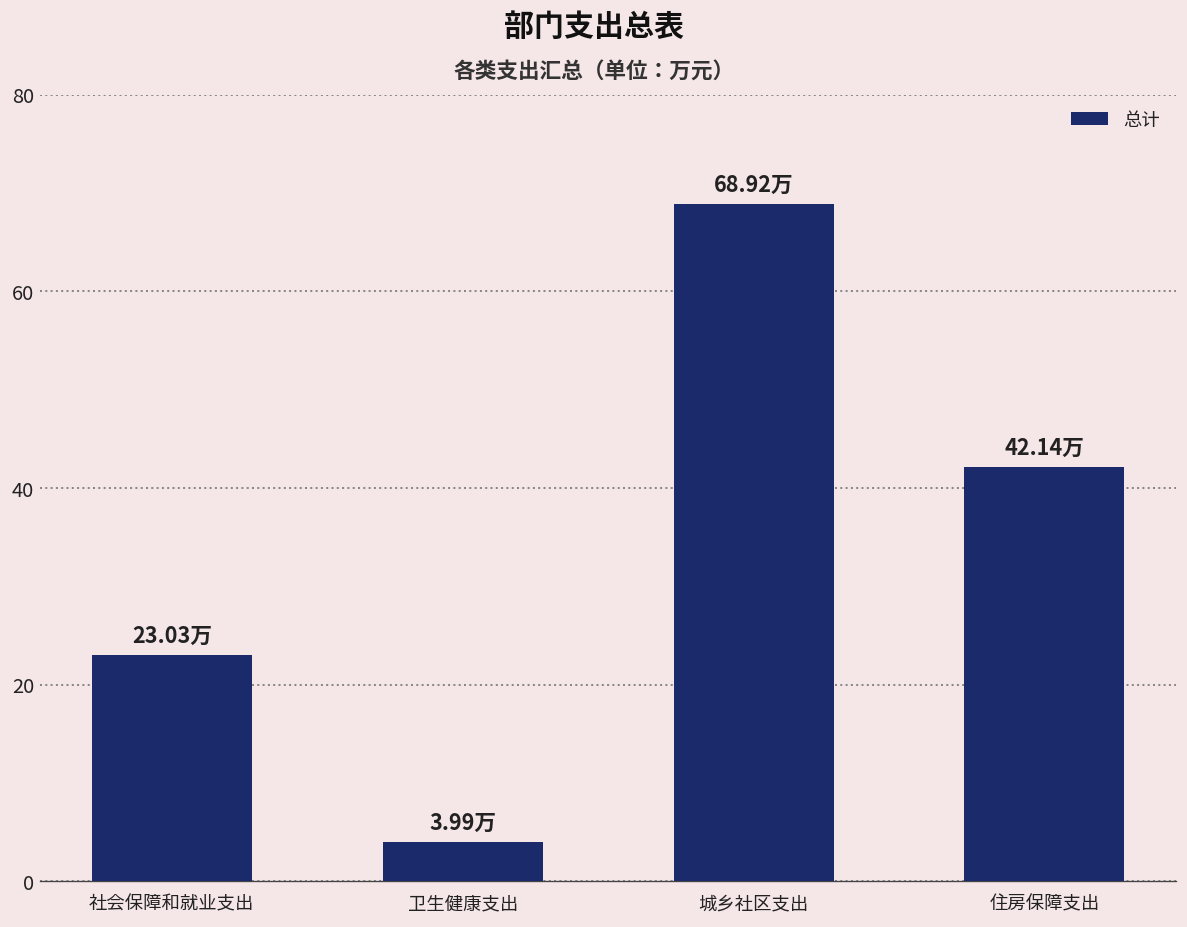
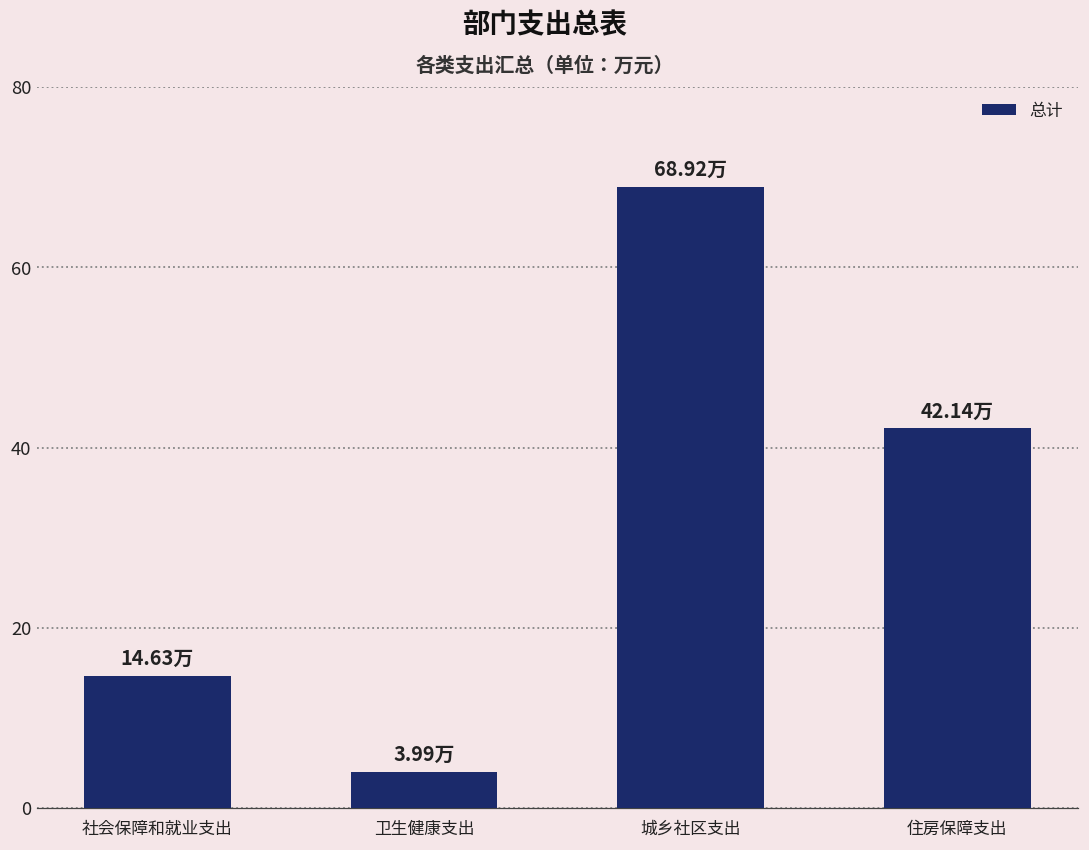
  {
-   "社会保障和就业支出": "23.03万",
+   "社会保障和就业支出": "14.63万",
    "卫生健康支出": "3.99万",
    "城乡社区支出": "68.92万",
    "住房保障支出": "42.14万"
  }
